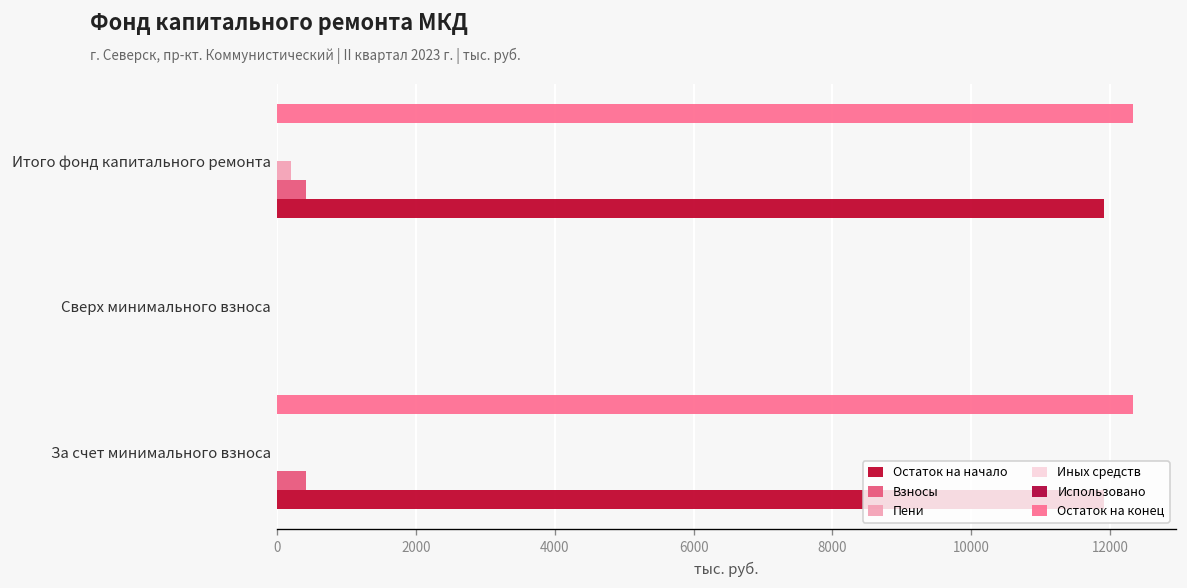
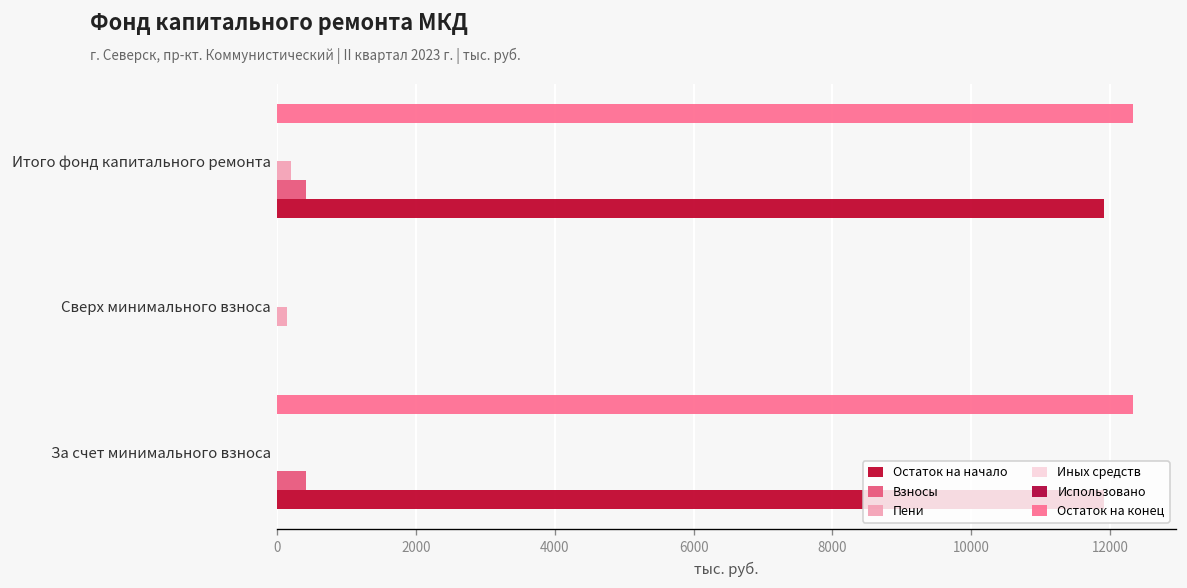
  {
    "Пени": {
      "Итого фонд капитального ремонта": 200,
-     "Сверх минимального взноса": 0
+     "Сверх минимального взноса": 100
    },
    "Иных средств": {
      "Итого фонд капитального ремонта": 0,
      "Сверх минимального взноса": 0,
      "За счет минимального взноса": 0
    }
  }
